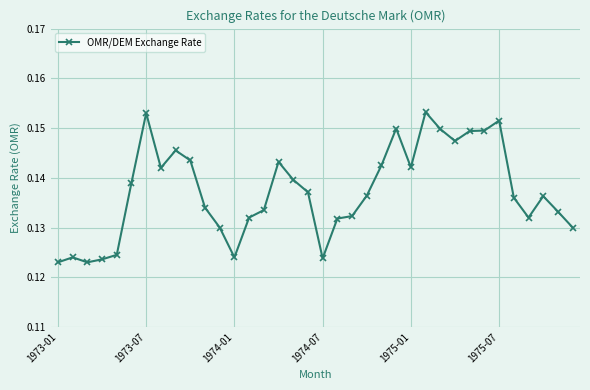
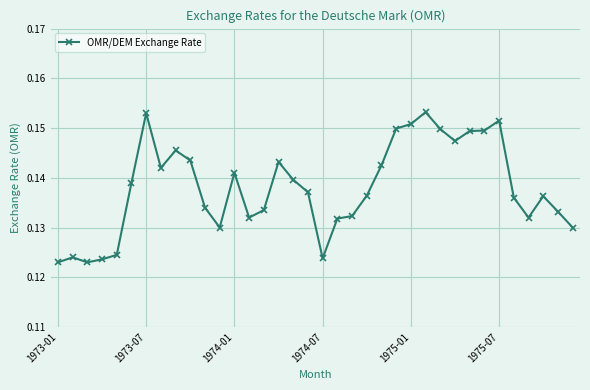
  {
    "1973-01": 0.123,
    "1973-07": 0.153,
-   "1974-01": 0.124,
+   "1974-01": 0.141,
    "1974-07": 0.124,
-   "1975-01": 0.142,
+   "1975-01": 0.151,
    "1975-07": 0.152
  }
